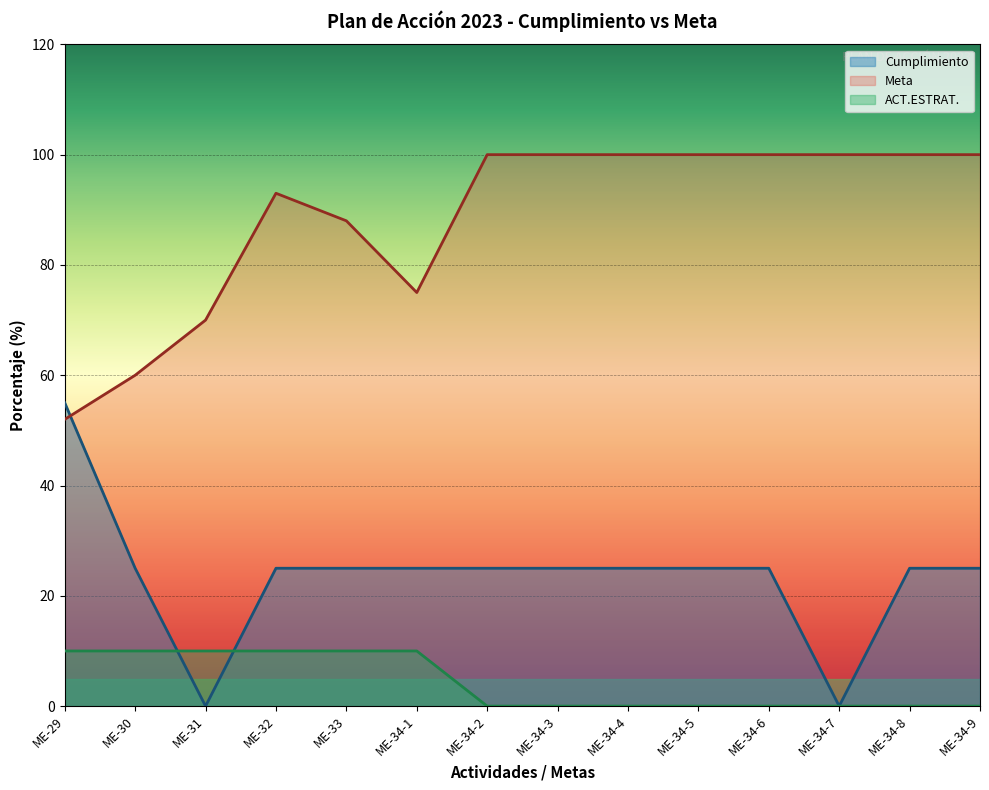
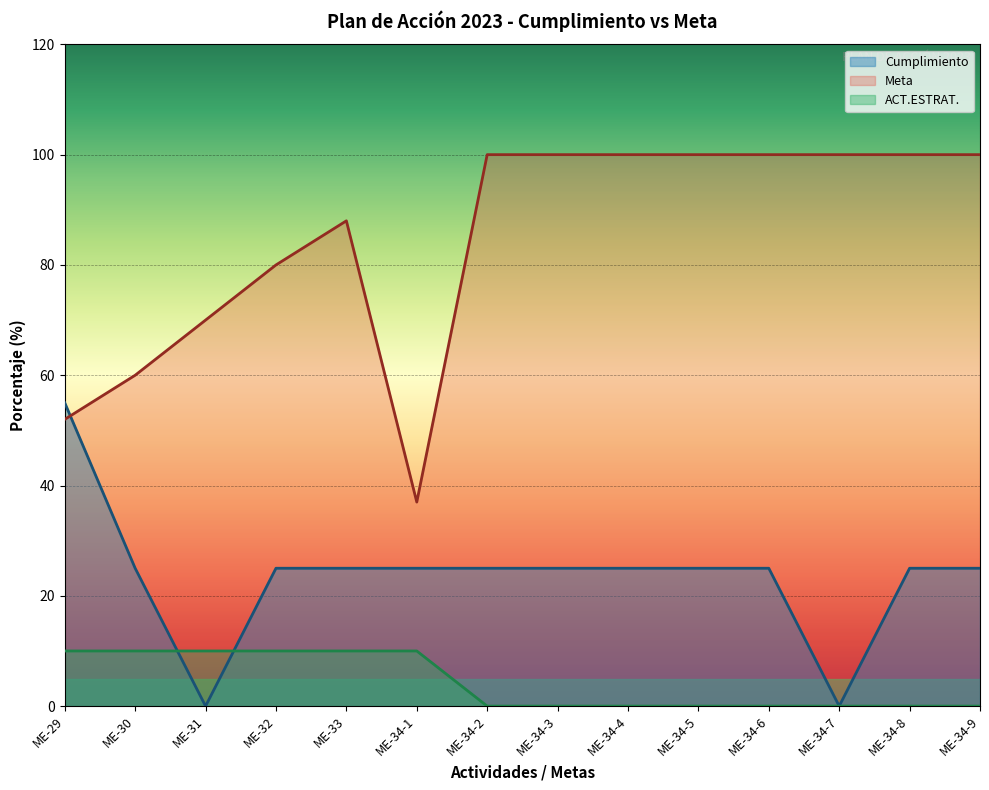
  {
    "Cumplimiento": {
      "ME-29": 55,
      "ME-30": 25,
      "ME-32": 25,
      "ME-33": 25,
      "ME-34-1": 25,
      "ME-34-2": 25,
      "ME-34-3": 25,
      "ME-34-4": 25,
      "ME-34-5": 25,
      "ME-34-6": 25,
      "ME-34-8": 25,
      "ME-34-9": 25
    },
    "Meta": {
      "ME-29": 52,
      "ME-30": 60,
      "ME-31": 70,
-     "ME-32": 93,
+     "ME-32": 80,
      "ME-33": 88,
-     "ME-34-1": 75,
+     "ME-34-1": 37,
      "ME-34-2": 100,
      "ME-34-3": 100,
      "ME-34-4": 100,
      "ME-34-5": 100,
      "ME-34-6": 100,
      "ME-34-7": 100,
      "ME-34-8": 100,
      "ME-34-9": 100
    },
    "ACT.ESTRAT.": {
      "ME-29": 10,
      "ME-30": 10,
      "ME-31": 10,
      "ME-32": 10,
      "ME-33": 10,
      "ME-34-1": 10
    }
  }
